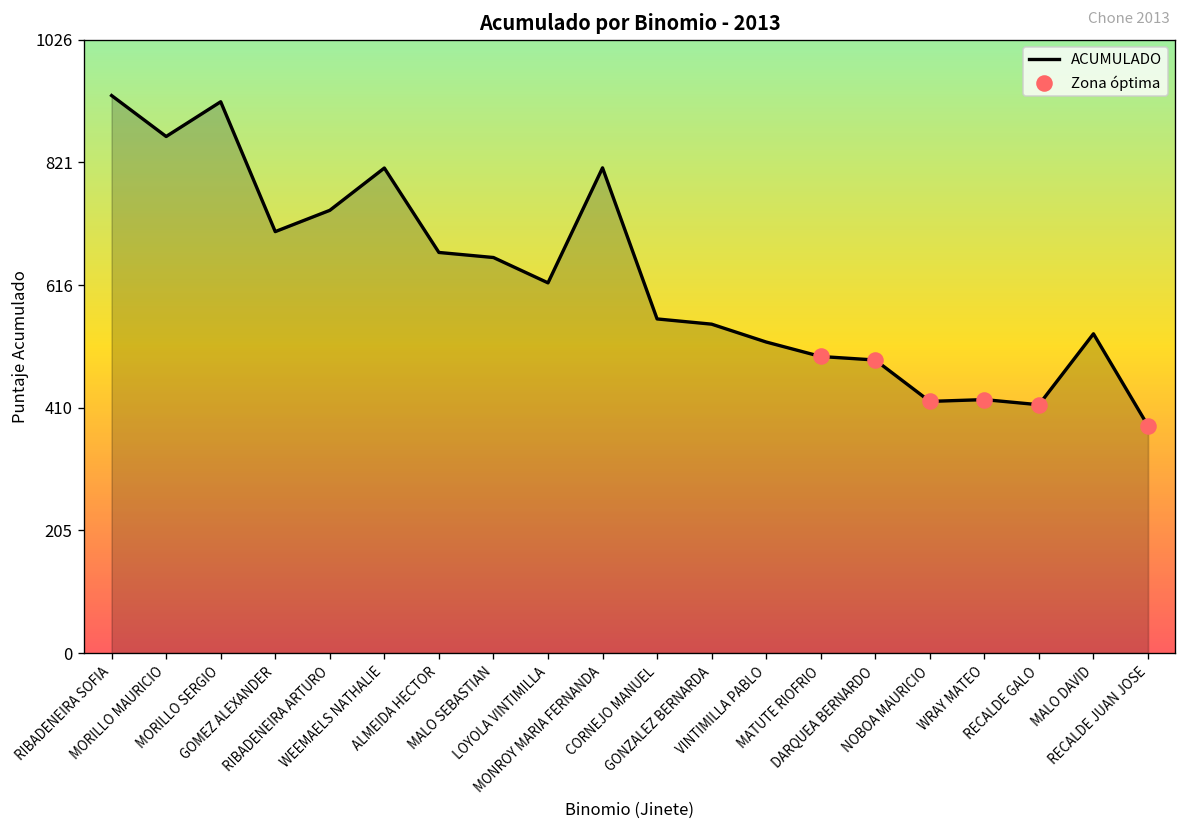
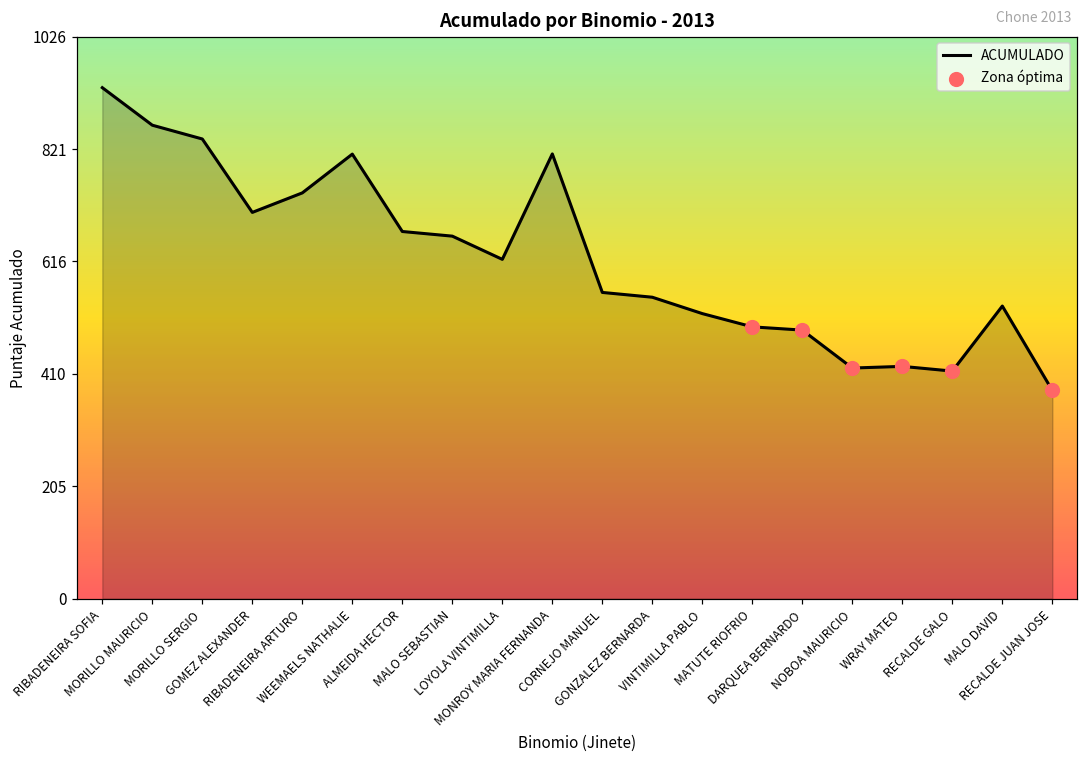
  {
    "ACUMULADO": {
      "RIBADENEIRA SOFIA": 930,
      "MORILLO MAURICIO": 870,
-     "MORILLO SERGIO": 920,
+     "MORILLO SERGIO": 840,
      "GOMEZ ALEXANDER": 710,
      "RIBADENEIRA ARTURO": 740,
      "WEEMAELS NATHALIE": 810,
      "ALMEIDA HECTOR": 670,
      "MALO SEBASTIAN": 660,
      "LOYOLA VINTIMILLA": 620,
      "MONROY MARIA FERNANDA": 810,
      "CORNEJO MANUEL": 560,
      "GONZALEZ BERNARDA": 550,
      "VINTIMILLA PABLO": 520,
      "MALO DAVID": 530
    }
  }
